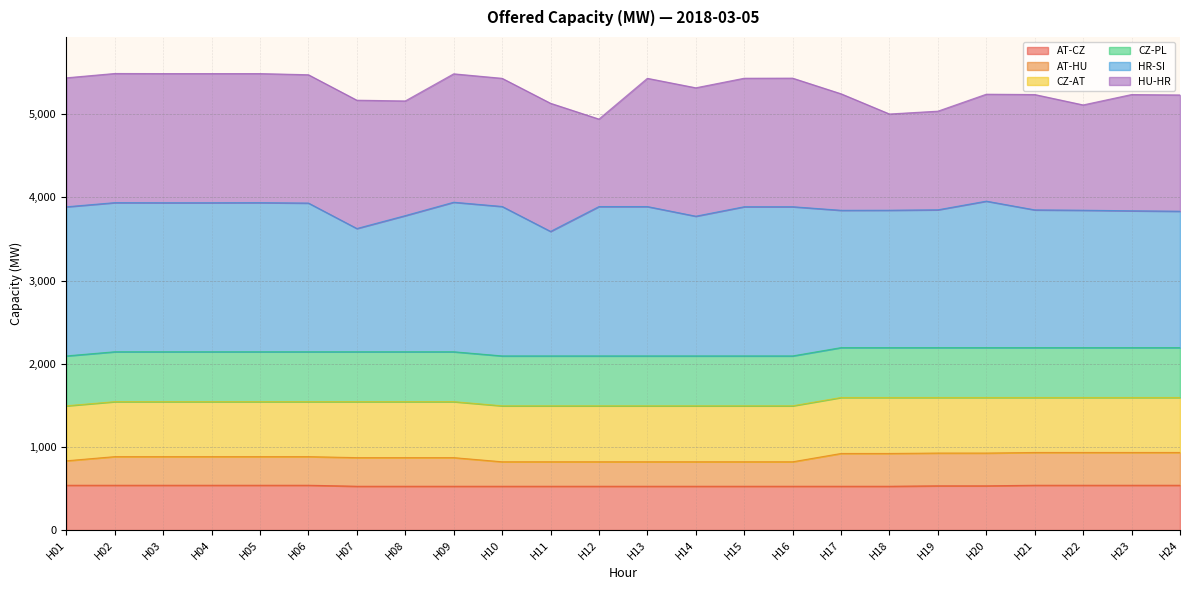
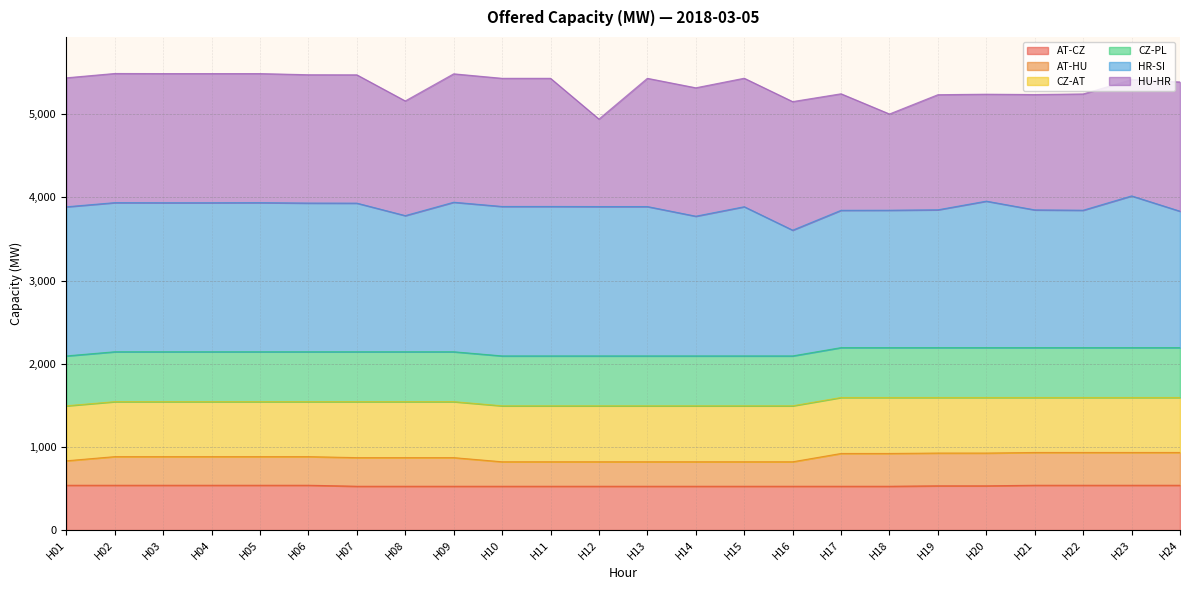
  {
    "CZ-AT": {
      "H01": "700",
      "H02": "700",
      "H03": "700",
      "H04": "700",
      "H05": "700",
      "H06": "700",
      "H07": "700",
      "H08": "700",
      "H09": "700",
      "H10": "700",
      "H11": "700",
      "H12": "700",
      "H13": "700",
      "H14": "700",
      "H15": "700",
      "H16": "700",
      "H17": "700",
      "H18": "700",
      "H19": "700",
      "H20": "700",
      "H21": "700",
      "H22": "700",
      "H23": "700",
      "H24": "700"
    },
    "CZ-PL": {
      "H01": "600",
      "H02": "600",
      "H03": "600",
      "H04": "600",
      "H05": "600",
      "H06": "600",
      "H07": "600",
      "H08": "600",
      "H09": "600",
      "H10": "600",
      "H11": "600",
      "H12": "600",
      "H13": "600",
      "H14": "600",
      "H15": "600",
      "H16": "600",
      "H17": "600",
      "H18": "600",
      "H19": "600",
      "H20": "600",
      "H21": "600",
      "H22": "600",
      "H23": "600",
      "H24": "600"
    },
    "HR-SI": {
      "H01": "1,800",
      "H02": "1,800",
      "H03": "1,800",
      "H04": "1,800",
      "H05": "1,800",
      "H06": "1,800",
-     "H07": "1,500",
+     "H07": "1,800",
      "H08": "1,600",
      "H09": "1,800",
      "H10": "1,800",
-     "H11": "1,500",
+     "H11": "1,800",
      "H12": "1,800",
      "H13": "1,800",
      "H14": "1,700",
      "H15": "1,800",
-     "H16": "1,800",
+     "H16": "1,500",
      "H17": "1,700",
      "H18": "1,700",
      "H19": "1,700",
      "H20": "1,800",
      "H21": "1,700",
      "H22": "1,700",
-     "H23": "1,600",
+     "H23": "1,800",
      "H24": "1,600"
    },
    "HU-HR": {
      "H01": "1,600",
      "H02": "1,600",
      "H03": "1,600",
      "H04": "1,600",
      "H05": "1,600",
      "H06": "1,500",
      "H07": "1,500",
      "H08": "1,400",
      "H09": "1,500",
      "H10": "1,500",
      "H11": "1,500",
      "H12": "1,100",
      "H13": "1,500",
      "H14": "1,500",
      "H15": "1,500",
      "H16": "1,500",
      "H17": "1,400",
      "H18": "1,200",
-     "H19": "1,200",
+     "H19": "1,400",
      "H20": "1,300",
      "H21": "1,400",
-     "H22": "1,300",
-     "H24": "1,400"
+     "H22": "1,400",
+     "H24": "1,600"
    }
  }
